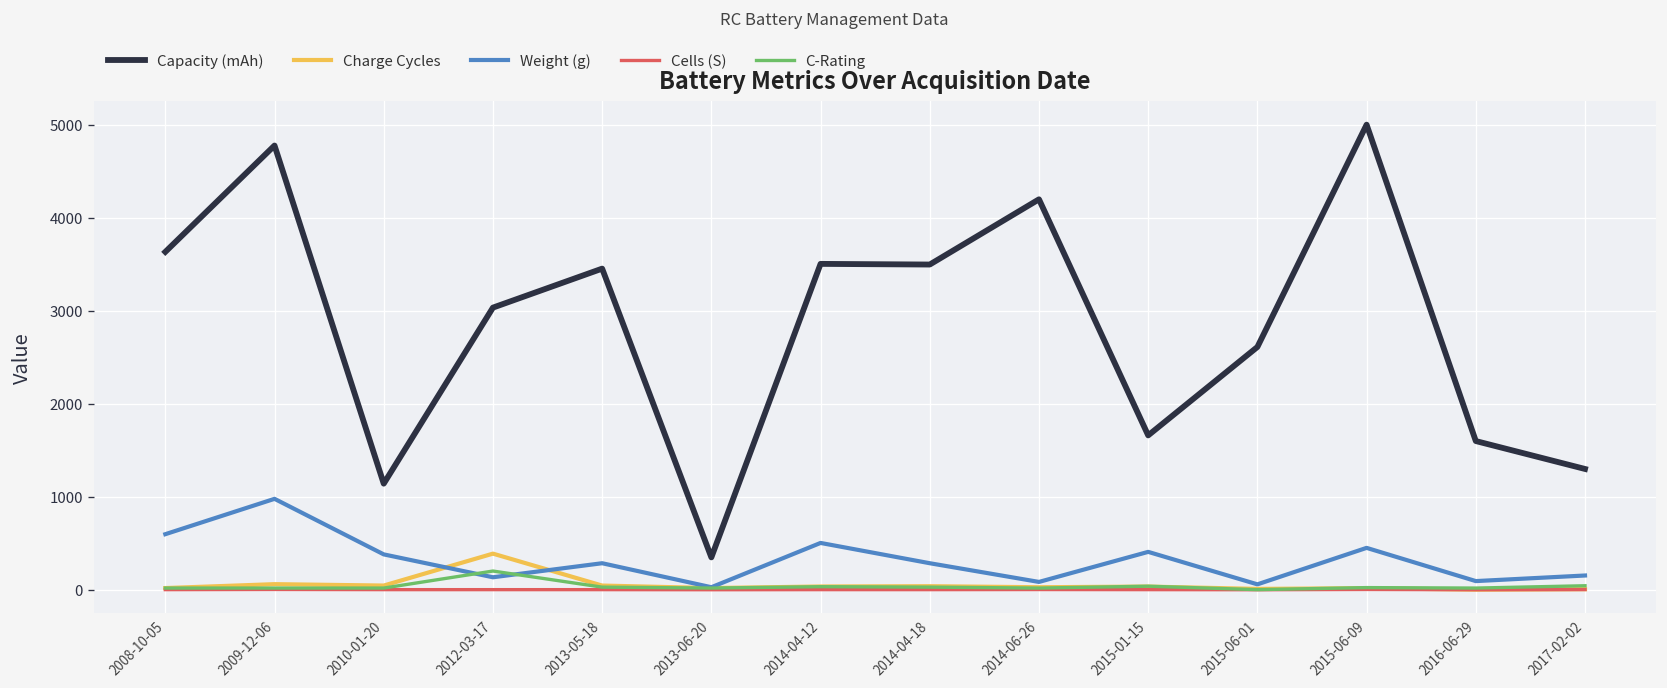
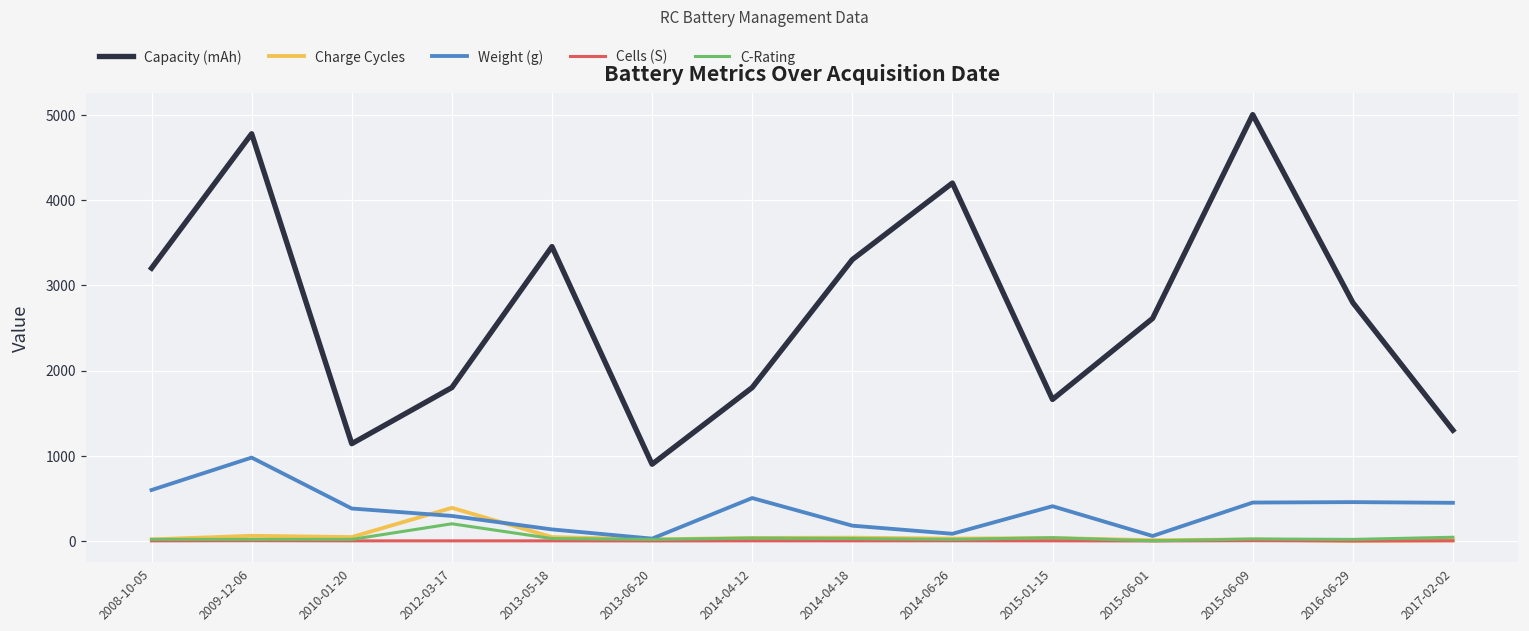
  {
    "Capacity (mAh)": {
-     "2008-10-05": 3600,
+     "2008-10-05": 3200,
      "2009-12-06": 4800,
      "2010-01-20": 1100,
-     "2012-03-17": 3000,
+     "2012-03-17": 1800,
      "2013-05-18": 3500,
-     "2013-06-20": 400,
-     "2014-04-12": 3500,
-     "2014-04-18": 3500,
+     "2013-06-20": 900,
+     "2014-04-12": 1800,
+     "2014-04-18": 3300,
      "2014-06-26": 4200,
      "2015-01-15": 1700,
      "2015-06-01": 2600,
      "2015-06-09": 5000,
-     "2016-06-29": 1600,
+     "2016-06-29": 2800,
      "2017-02-02": 1300
    },
    "Charge Cycles": {
      "2009-12-06": 100,
      "2012-03-17": 400
    },
    "Weight (g)": {
      "2008-10-05": 600,
      "2009-12-06": 1000,
      "2010-01-20": 400,
-     "2012-03-17": 100,
-     "2013-05-18": 300,
+     "2012-03-17": 300,
+     "2013-05-18": 100,
      "2014-04-12": 500,
-     "2014-04-18": 300,
+     "2014-04-18": 200,
      "2014-06-26": 100,
      "2015-01-15": 400,
      "2015-06-01": 100,
      "2015-06-09": 500,
-     "2016-06-29": 100,
-     "2017-02-02": 200
+     "2016-06-29": 500,
+     "2017-02-02": 400
    },
    "Cells (S)": {
      "2012-03-17": 0
    },
    "C-Rating": {
      "2012-03-17": 200,
      "2017-02-02": 0
    }
  }
